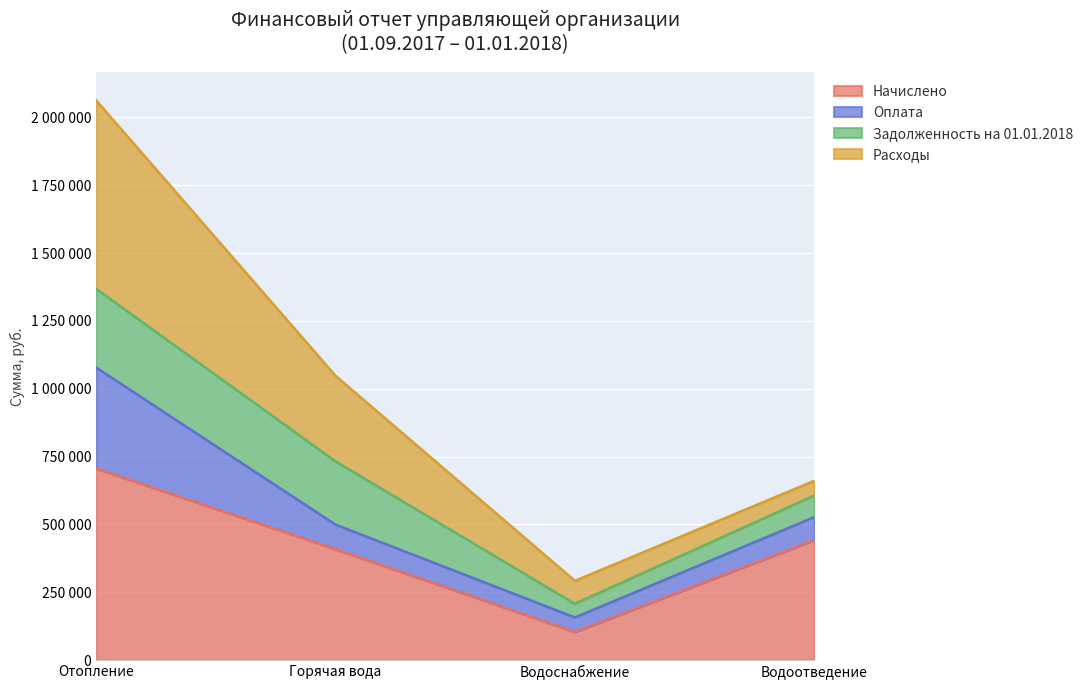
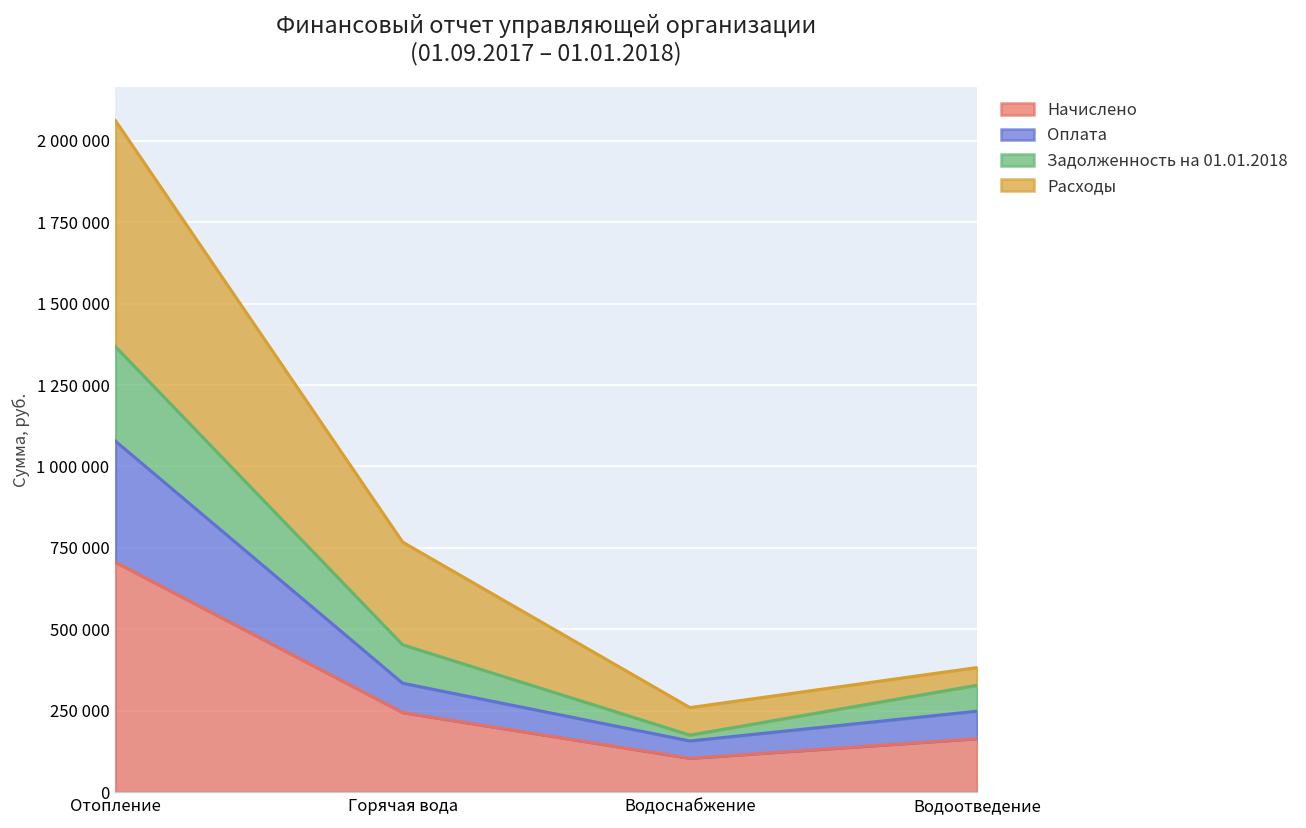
  {
    "Начислено": {
      "Отопление": 710000,
-     "Горячая вода": 410000,
+     "Горячая вода": 240000,
      "Водоснабжение": 100000,
-     "Водоотведение": 440000
+     "Водоотведение": 160000
    },
    "Оплата": {
      "Отопление": 370000,
      "Горячая вода": 90000,
      "Водоснабжение": 50000,
      "Водоотведение": 80000
    },
    "Задолженность на 01.01.2018": {
      "Отопление": 290000,
-     "Горячая вода": 230000,
-     "Водоснабжение": 50000,
+     "Горячая вода": 120000,
+     "Водоснабжение": 20000,
      "Водоотведение": 80000
    },
    "Расходы": {
      "Отопление": 690000,
      "Горячая вода": 320000,
      "Водоснабжение": 80000,
      "Водоотведение": 50000
    }
  }
